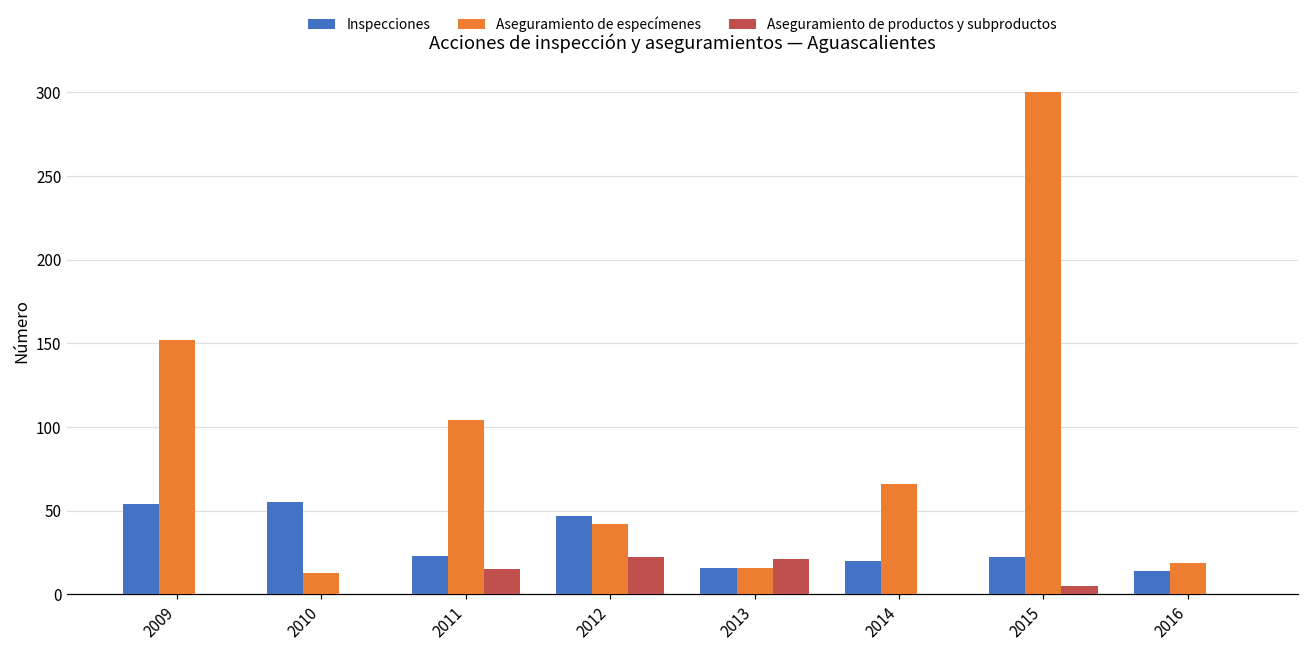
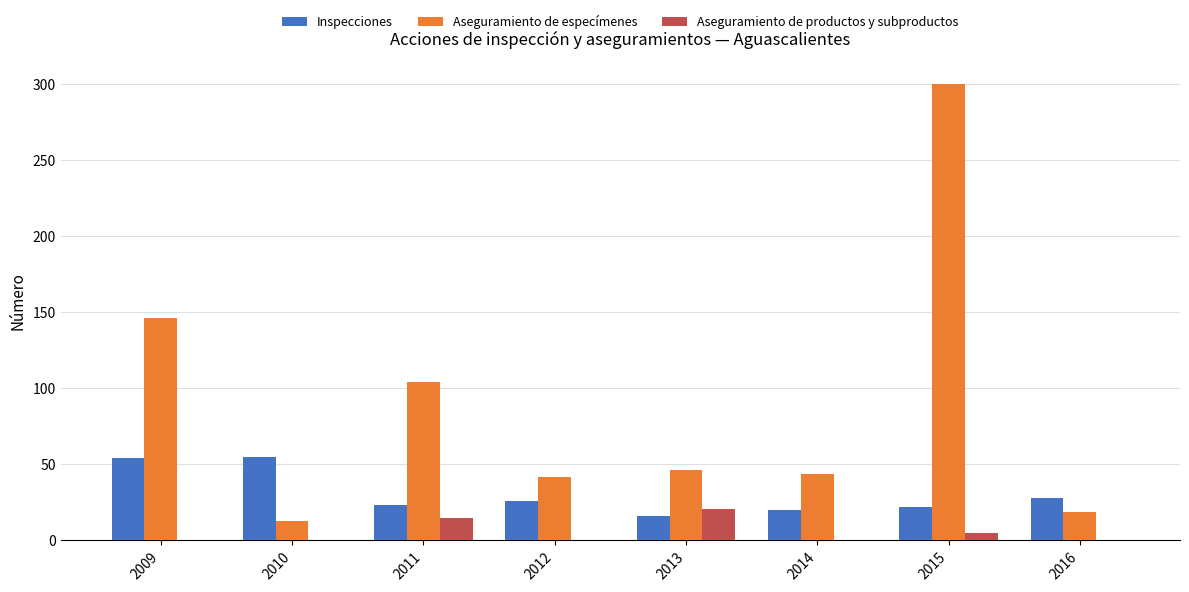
  {
    "Inspecciones": {
      "2009": 54,
      "2010": 55,
      "2011": 23,
-     "2012": 47,
+     "2012": 26,
      "2013": 16,
      "2014": 20,
      "2015": 22,
-     "2016": 14
+     "2016": 28
    },
    "Aseguramiento de especímenes": {
-     "2009": 152,
+     "2009": 146,
      "2010": 13,
      "2011": 104,
      "2012": 42,
-     "2013": 16,
-     "2014": 66,
+     "2013": 46,
+     "2014": 44,
      "2015": 300,
      "2016": 19
    },
    "Aseguramiento de productos y subproductos": {
      "2009": 0,
      "2010": 0,
      "2011": 15,
-     "2012": 22,
+     "2012": 0,
      "2013": 21,
      "2014": 0,
      "2015": 5,
      "2016": 0
    }
  }
